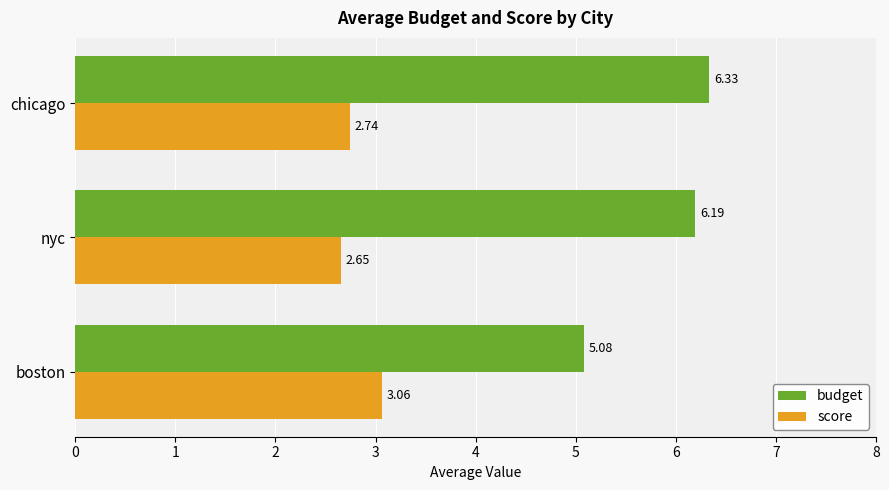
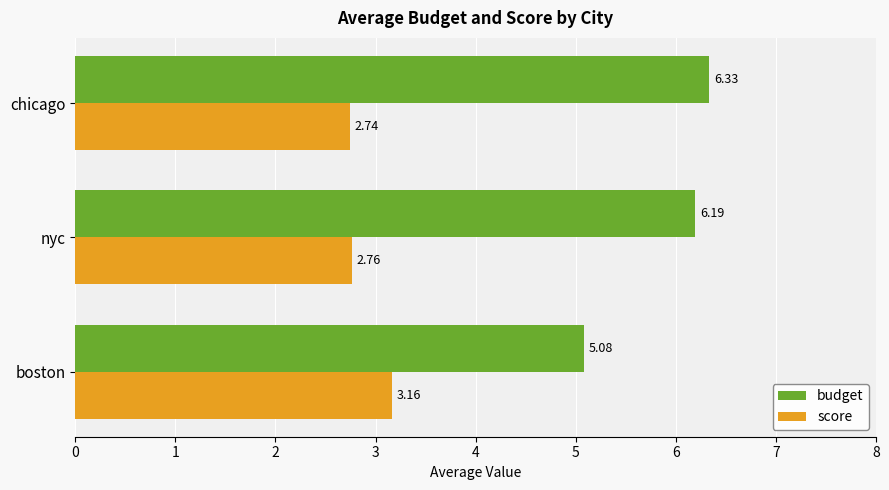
  {
    "budget": {
      "chicago": 6.33,
      "nyc": 6.19,
      "boston": 5.08
    },
    "score": {
      "chicago": 2.74,
-     "nyc": 2.65,
-     "boston": 3.06
+     "nyc": 2.76,
+     "boston": 3.16
    }
  }
